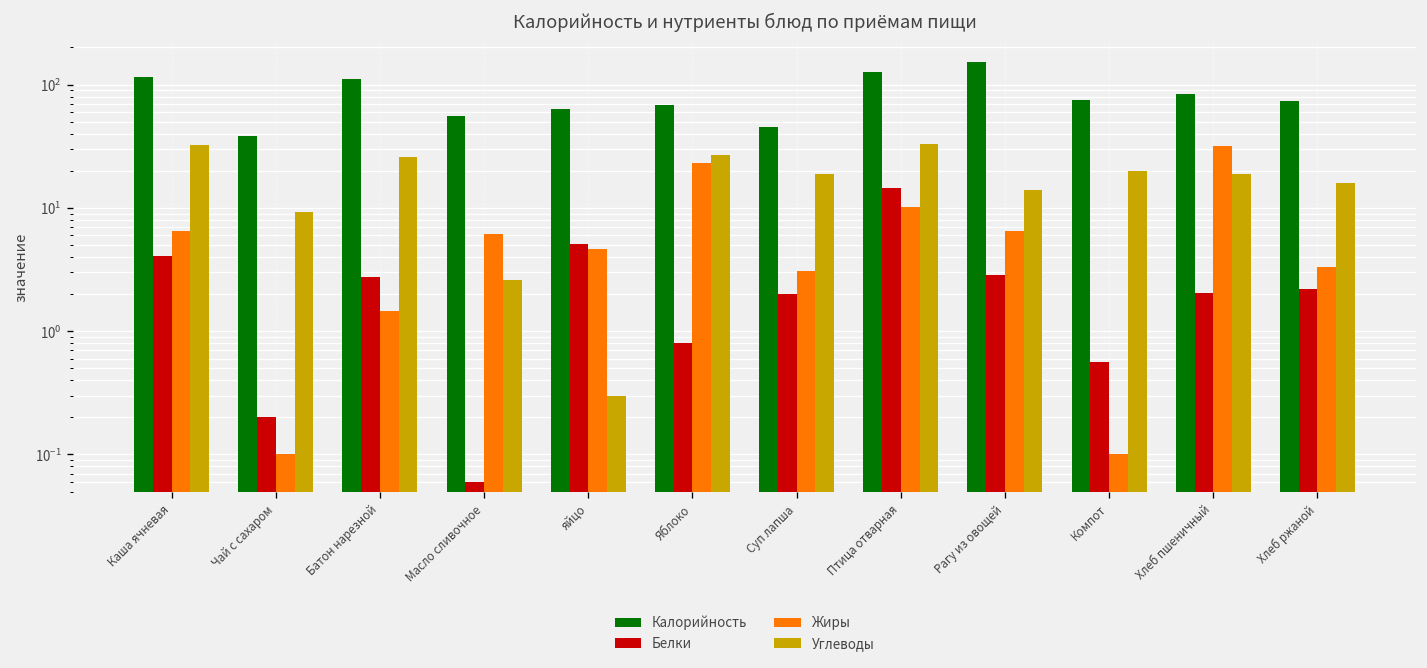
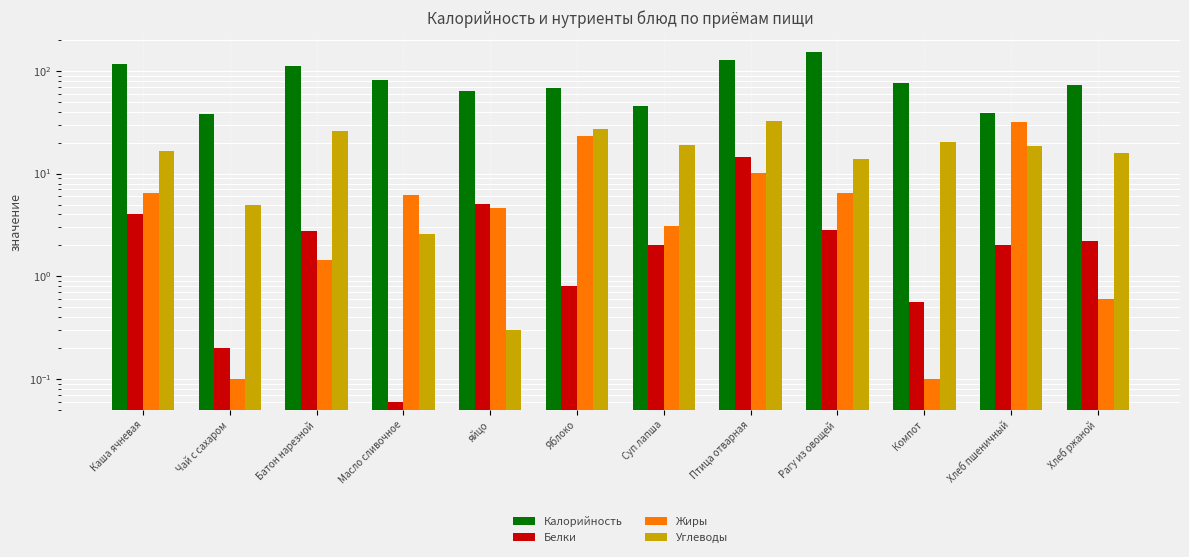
  {
    "Калорийность": {
      "Каша ячневая": 120,
      "Чай с сахаром": 38,
      "Батон нарезной": 110,
-     "Масло сливочное": 60,
+     "Масло сливочное": 80,
      "яйцо": 60,
      "Яблоко": 70,
      "Суп лапша": 50,
      "Птица отварная": 130,
      "Рагу из овощей": 150,
      "Компот": 80,
-     "Хлеб пшеничный": 80,
+     "Хлеб пшеничный": 39,
      "Хлеб ржаной": 70
    },
    "Белки": {
      "Каша ячневая": 4.0,
      "Чай с сахаром": 0.2,
      "Батон нарезной": 2.8,
      "Масло сливочное": 0.06,
      "яйцо": 5,
      "Яблоко": 0.8,
      "Суп лапша": 2.0,
      "Птица отварная": 15,
      "Рагу из овощей": 2.9,
      "Компот": 0.6,
      "Хлеб пшеничный": 2.0,
      "Хлеб ржаной": 2.2
    },
    "Жиры": {
      "Каша ячневая": 6,
      "Чай с сахаром": 0.1,
      "Батон нарезной": 1.5,
      "Масло сливочное": 6,
      "яйцо": 5,
      "Яблоко": 23,
      "Суп лапша": 3.1,
      "Птица отварная": 10,
      "Рагу из овощей": 6,
      "Компот": 0.1,
      "Хлеб пшеничный": 32,
-     "Хлеб ржаной": 3.3
+     "Хлеб ржаной": 0.6
    },
    "Углеводы": {
-     "Каша ячневая": 32,
-     "Чай с сахаром": 9,
+     "Каша ячневая": 17,
+     "Чай с сахаром": 5,
      "Батон нарезной": 26,
      "Масло сливочное": 2.6,
      "яйцо": 0.30,
      "Яблоко": 27,
      "Суп лапша": 19,
      "Птица отварная": 33,
      "Рагу из овощей": 14,
      "Компот": 20,
      "Хлеб пшеничный": 19,
      "Хлеб ржаной": 16
    }
  }
